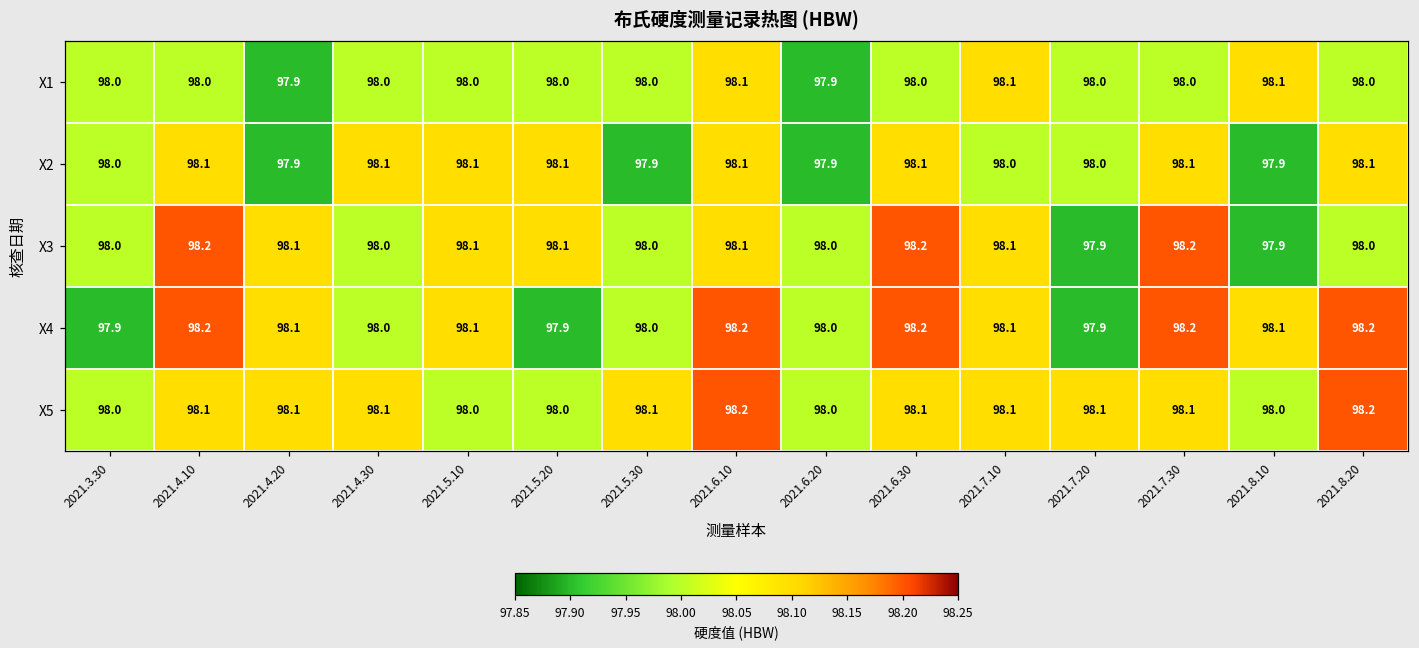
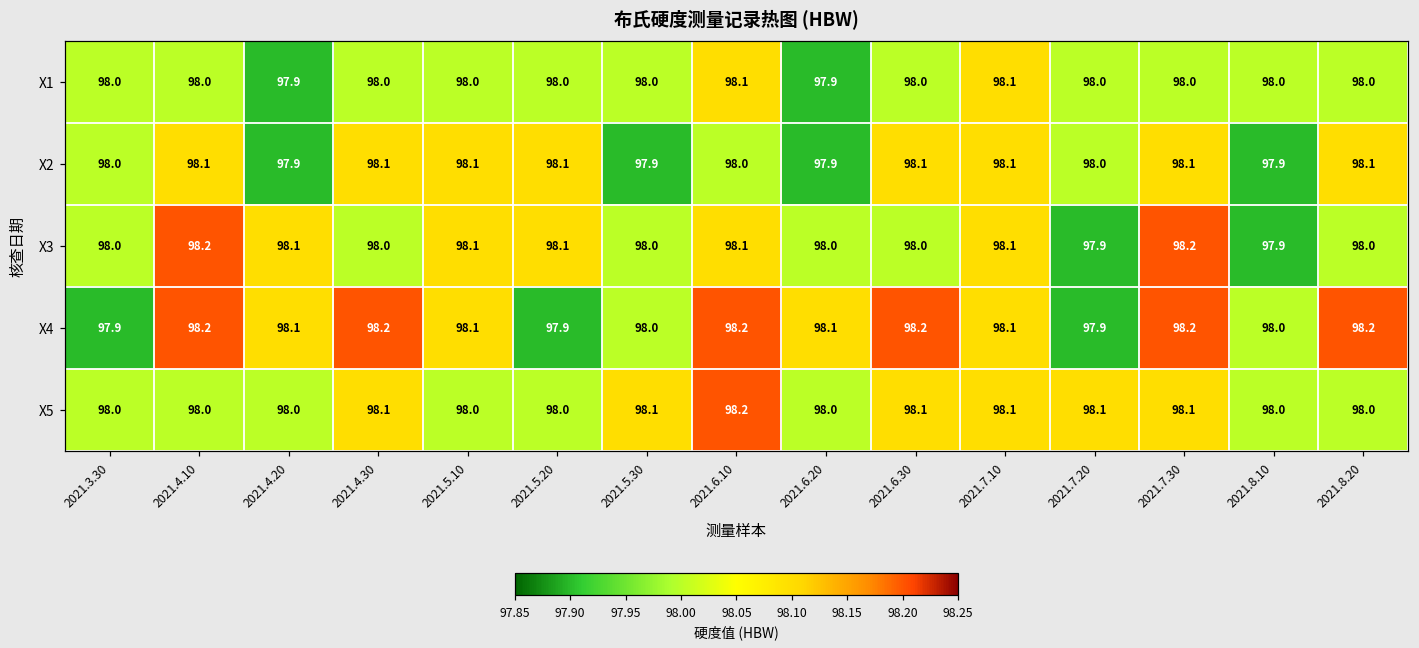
  {
    "X1": {
      "2021.3.30": 98.0,
      "2021.4.10": 98.0,
      "2021.4.20": 97.9,
      "2021.4.30": 98.0,
      "2021.5.10": 98.0,
      "2021.5.20": 98.0,
      "2021.5.30": 98.0,
      "2021.6.10": 98.1,
      "2021.6.20": 97.9,
      "2021.6.30": 98.0,
      "2021.7.10": 98.1,
      "2021.7.20": 98.0,
      "2021.7.30": 98.0,
-     "2021.8.10": 98.1,
+     "2021.8.10": 98.0,
      "2021.8.20": 98.0
    },
    "X2": {
      "2021.3.30": 98.0,
      "2021.4.10": 98.1,
      "2021.4.20": 97.9,
      "2021.4.30": 98.1,
      "2021.5.10": 98.1,
      "2021.5.20": 98.1,
      "2021.5.30": 97.9,
-     "2021.6.10": 98.1,
+     "2021.6.10": 98.0,
      "2021.6.20": 97.9,
      "2021.6.30": 98.1,
-     "2021.7.10": 98.0,
+     "2021.7.10": 98.1,
      "2021.7.20": 98.0,
      "2021.7.30": 98.1,
      "2021.8.10": 97.9,
      "2021.8.20": 98.1
    },
    "X3": {
      "2021.3.30": 98.0,
      "2021.4.10": 98.2,
      "2021.4.20": 98.1,
      "2021.4.30": 98.0,
      "2021.5.10": 98.1,
      "2021.5.20": 98.1,
      "2021.5.30": 98.0,
      "2021.6.10": 98.1,
      "2021.6.20": 98.0,
-     "2021.6.30": 98.2,
+     "2021.6.30": 98.0,
      "2021.7.10": 98.1,
      "2021.7.20": 97.9,
      "2021.7.30": 98.2,
      "2021.8.10": 97.9,
      "2021.8.20": 98.0
    },
    "X4": {
      "2021.3.30": 97.9,
      "2021.4.10": 98.2,
      "2021.4.20": 98.1,
-     "2021.4.30": 98.0,
+     "2021.4.30": 98.2,
      "2021.5.10": 98.1,
      "2021.5.20": 97.9,
      "2021.5.30": 98.0,
      "2021.6.10": 98.2,
-     "2021.6.20": 98.0,
+     "2021.6.20": 98.1,
      "2021.6.30": 98.2,
      "2021.7.10": 98.1,
      "2021.7.20": 97.9,
      "2021.7.30": 98.2,
-     "2021.8.10": 98.1,
+     "2021.8.10": 98.0,
      "2021.8.20": 98.2
    },
    "X5": {
      "2021.3.30": 98.0,
-     "2021.4.10": 98.1,
-     "2021.4.20": 98.1,
+     "2021.4.10": 98.0,
+     "2021.4.20": 98.0,
      "2021.4.30": 98.1,
      "2021.5.10": 98.0,
      "2021.5.20": 98.0,
      "2021.5.30": 98.1,
      "2021.6.10": 98.2,
      "2021.6.20": 98.0,
      "2021.6.30": 98.1,
      "2021.7.10": 98.1,
      "2021.7.20": 98.1,
      "2021.7.30": 98.1,
      "2021.8.10": 98.0,
-     "2021.8.20": 98.2
+     "2021.8.20": 98.0
    }
  }
